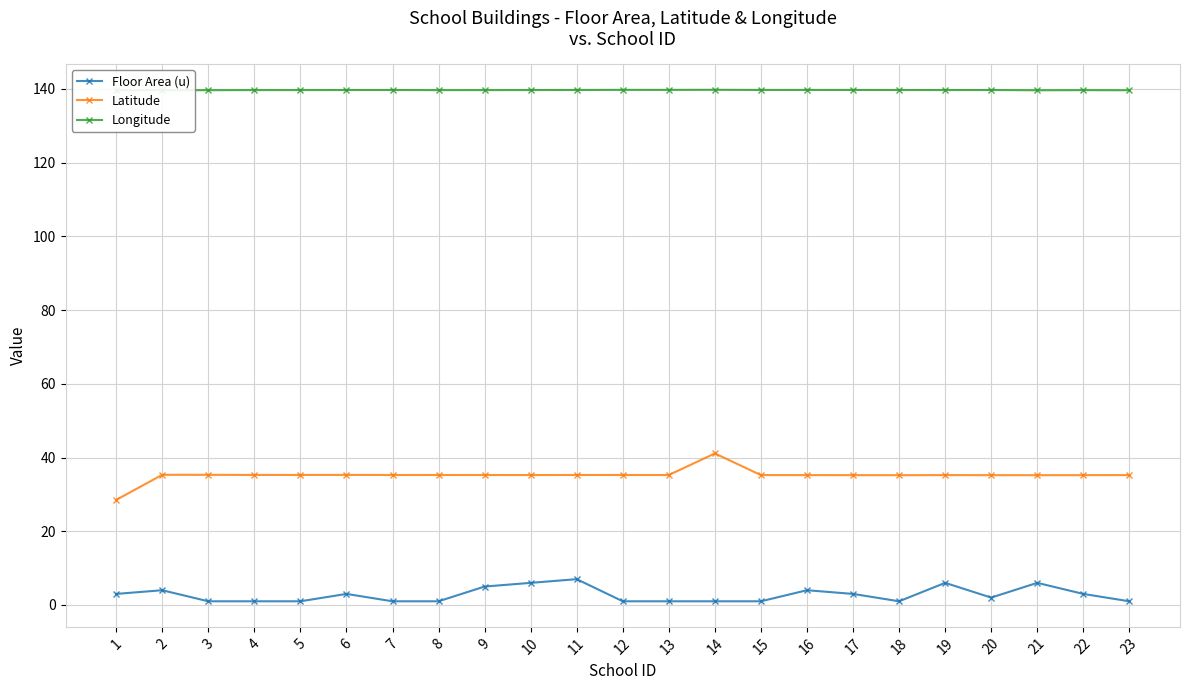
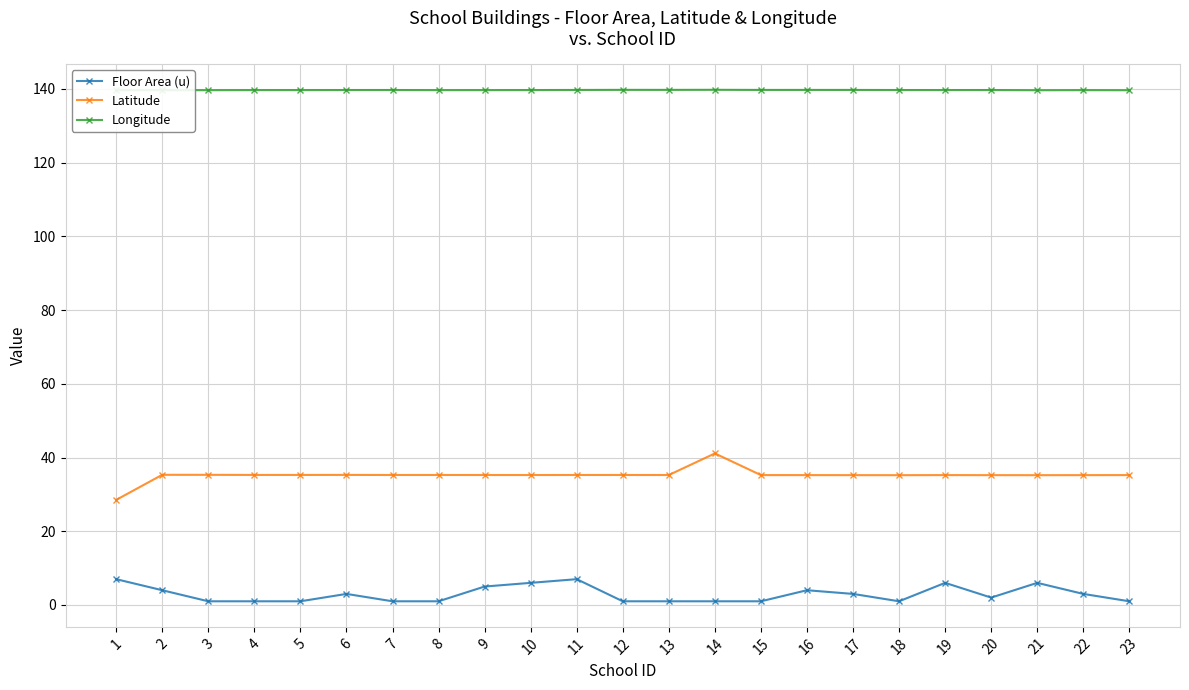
  {
    "Floor Area (u)": {
-     "1": 3,
+     "1": 7,
      "2": 4,
      "3": 1,
      "4": 1,
      "5": 1,
      "6": 3,
      "7": 1,
      "8": 1,
      "9": 5,
      "10": 6,
      "11": 7,
      "12": 1,
      "13": 1,
      "14": 1,
      "15": 1,
      "16": 4,
      "17": 3,
      "18": 1,
      "19": 6,
      "20": 2,
      "21": 6,
      "22": 3,
      "23": 1
    },
    "Latitude": {
      "1": 29,
      "2": 35,
      "3": 35,
      "4": 35,
      "5": 35,
      "6": 35,
      "7": 35,
      "8": 35,
      "9": 35,
      "10": 35,
      "11": 35,
      "12": 35,
      "13": 35,
      "14": 41,
      "15": 35,
      "16": 35,
      "17": 35,
      "18": 35,
      "19": 35,
      "20": 35,
      "21": 35,
      "22": 35,
      "23": 35
    },
    "Longitude": {
      "3": 140,
      "4": 140,
      "5": 140,
      "6": 140,
      "7": 140,
      "8": 140,
      "9": 140,
      "10": 140,
      "11": 140,
      "12": 140,
      "13": 140,
      "14": 140,
      "15": 140,
      "16": 140,
      "17": 140,
      "18": 140,
      "19": 140,
      "20": 140,
      "21": 140,
      "22": 140,
      "23": 140
    }
  }
